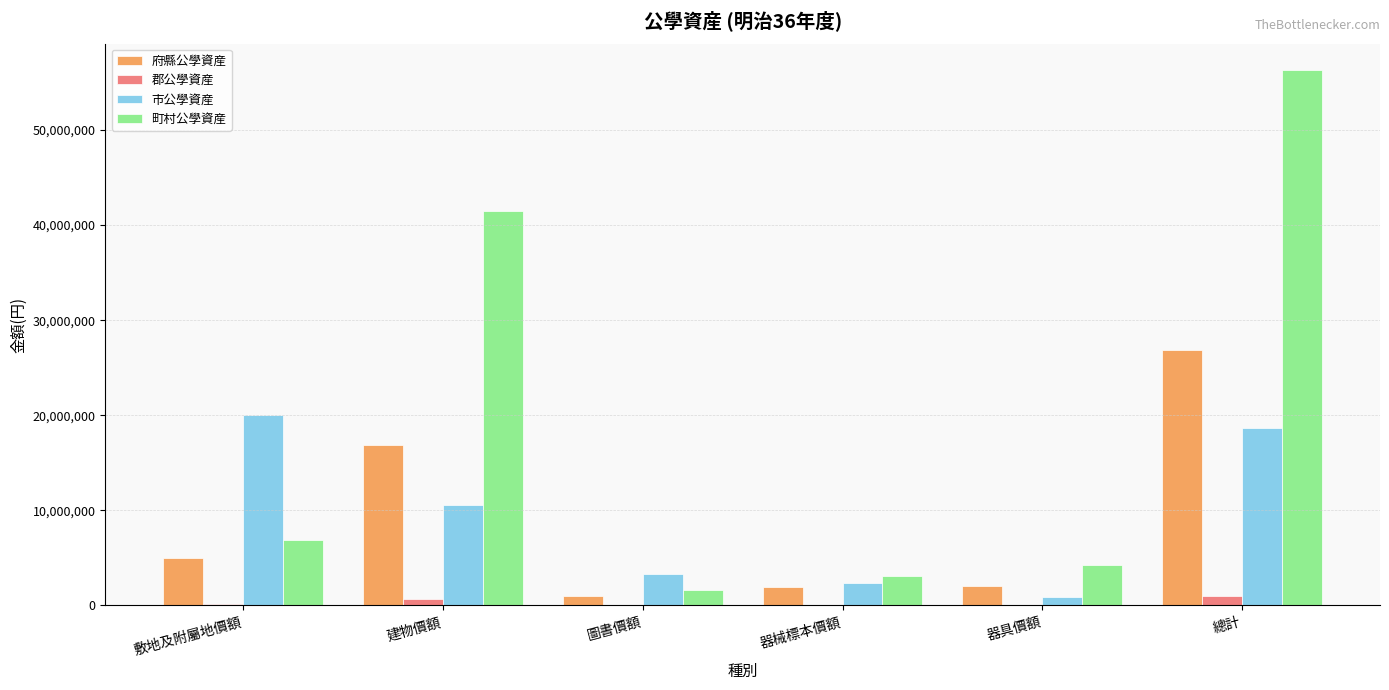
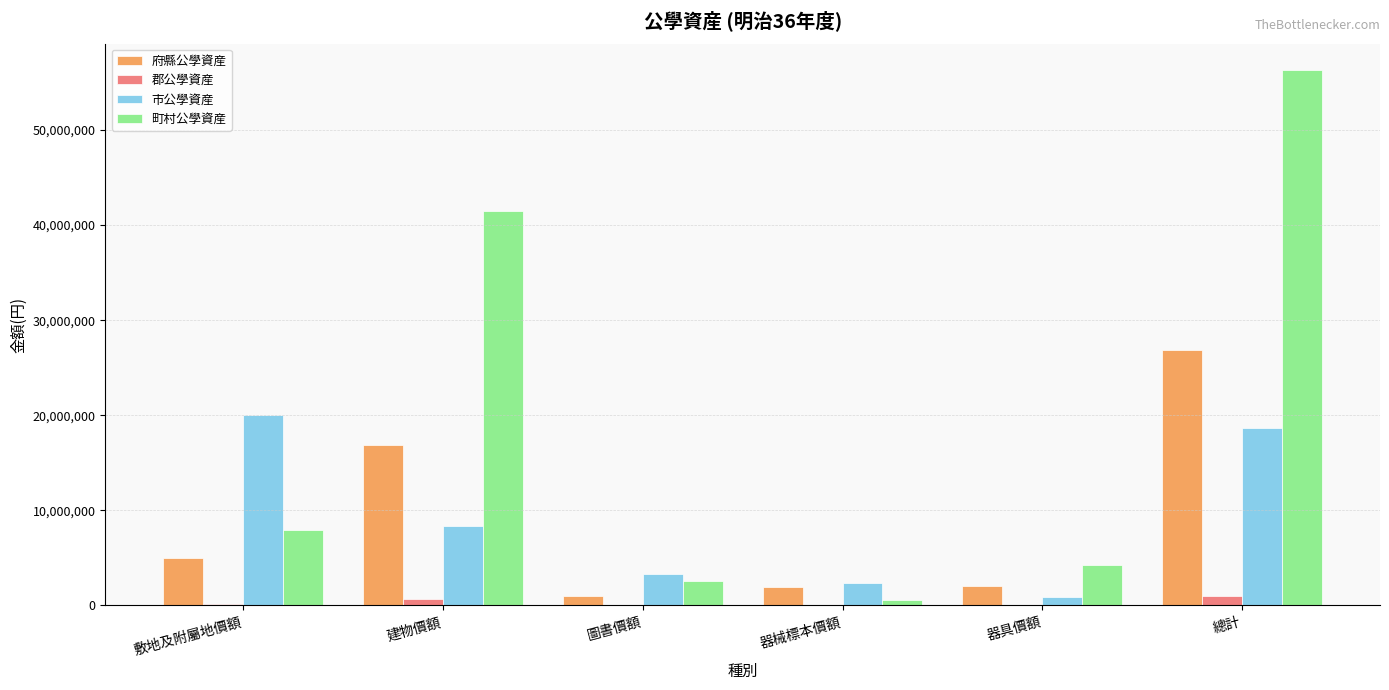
  {
    "市公學資産": {
      "敷地及附屬地價額": "20,000,000",
-     "建物價額": "11,000,000",
+     "建物價額": "8,000,000",
      "圖書價額": "3,000,000",
      "器械標本價額": "2,000,000",
      "器具價額": "1,000,000",
      "總計": "19,000,000"
    },
    "町村公學資産": {
-     "敷地及附屬地價額": "7,000,000",
+     "敷地及附屬地價額": "8,000,000",
      "建物價額": "41,000,000",
-     "圖書價額": "2,000,000",
-     "器械標本價額": "3,000,000",
+     "圖書價額": "3,000,000",
+     "器械標本價額": "1,000,000",
      "器具價額": "4,000,000",
      "總計": "56,000,000"
    }
  }
